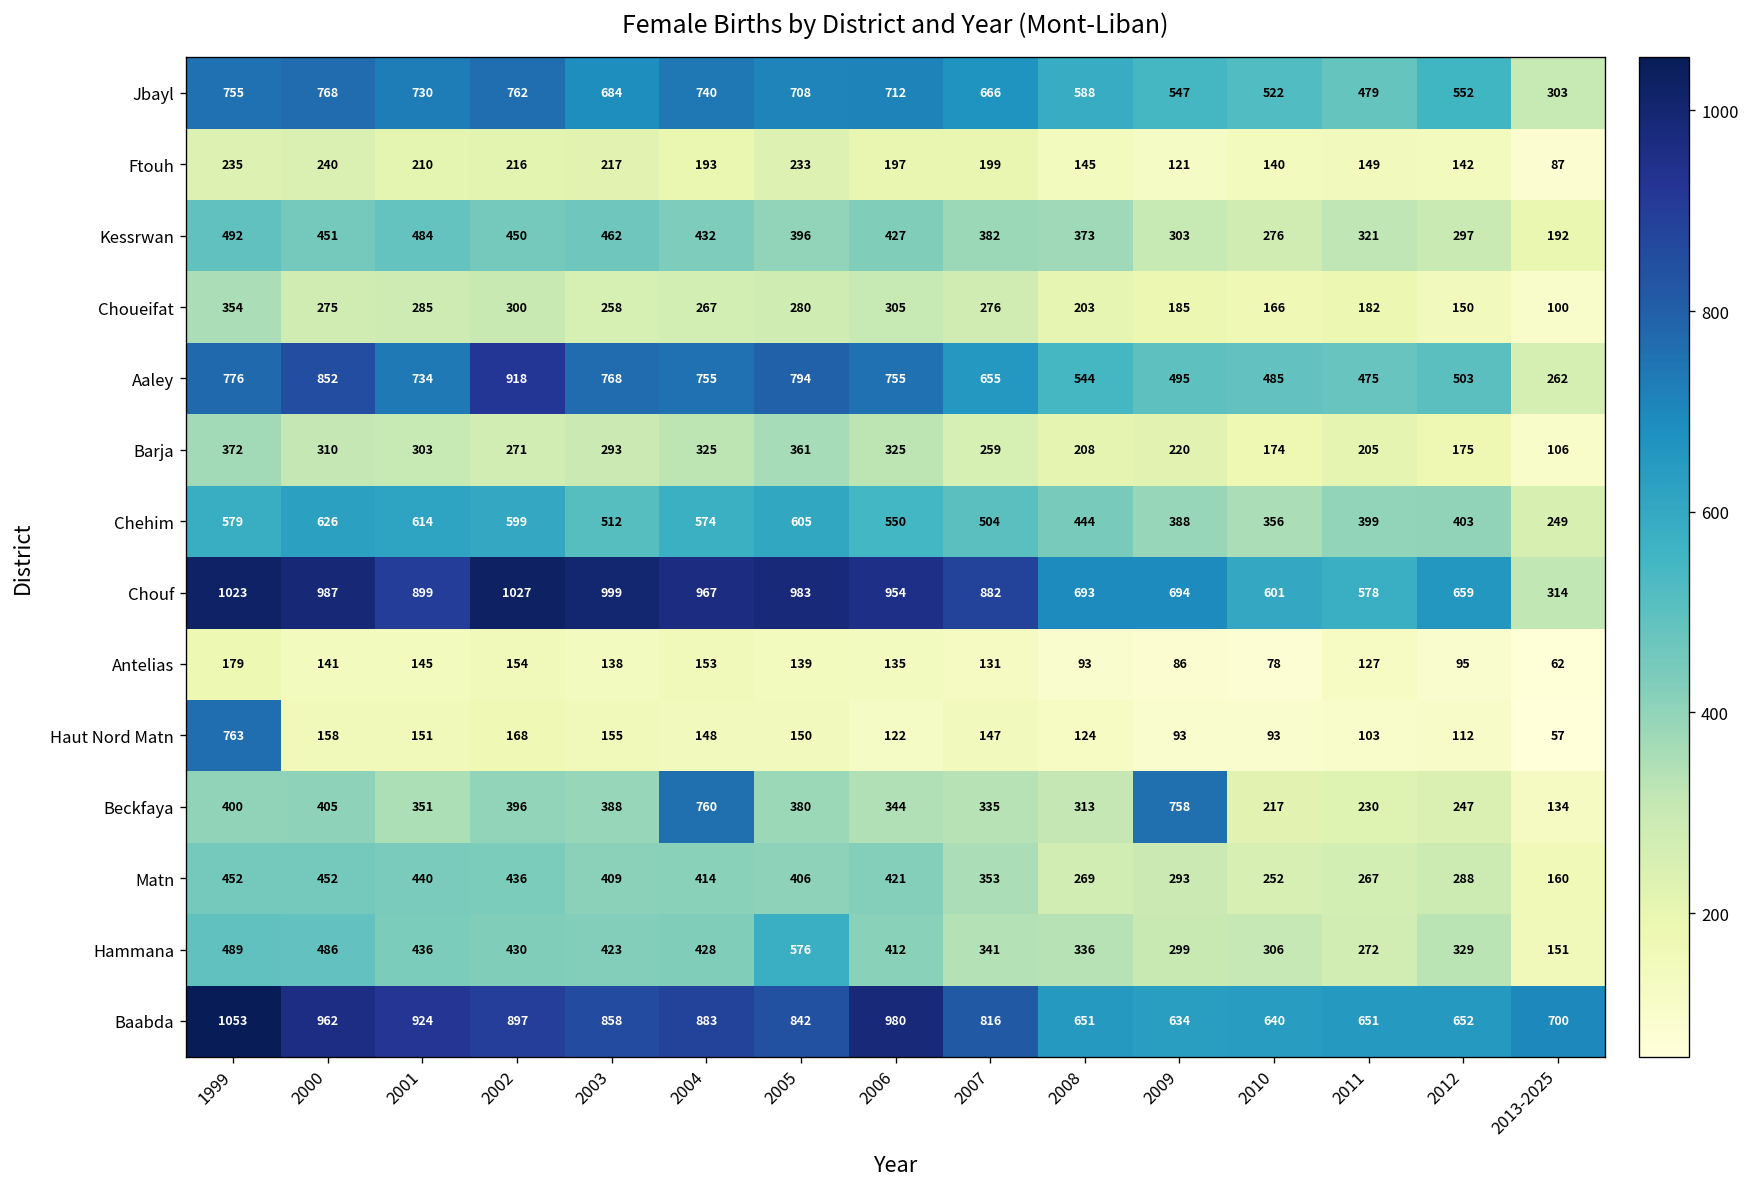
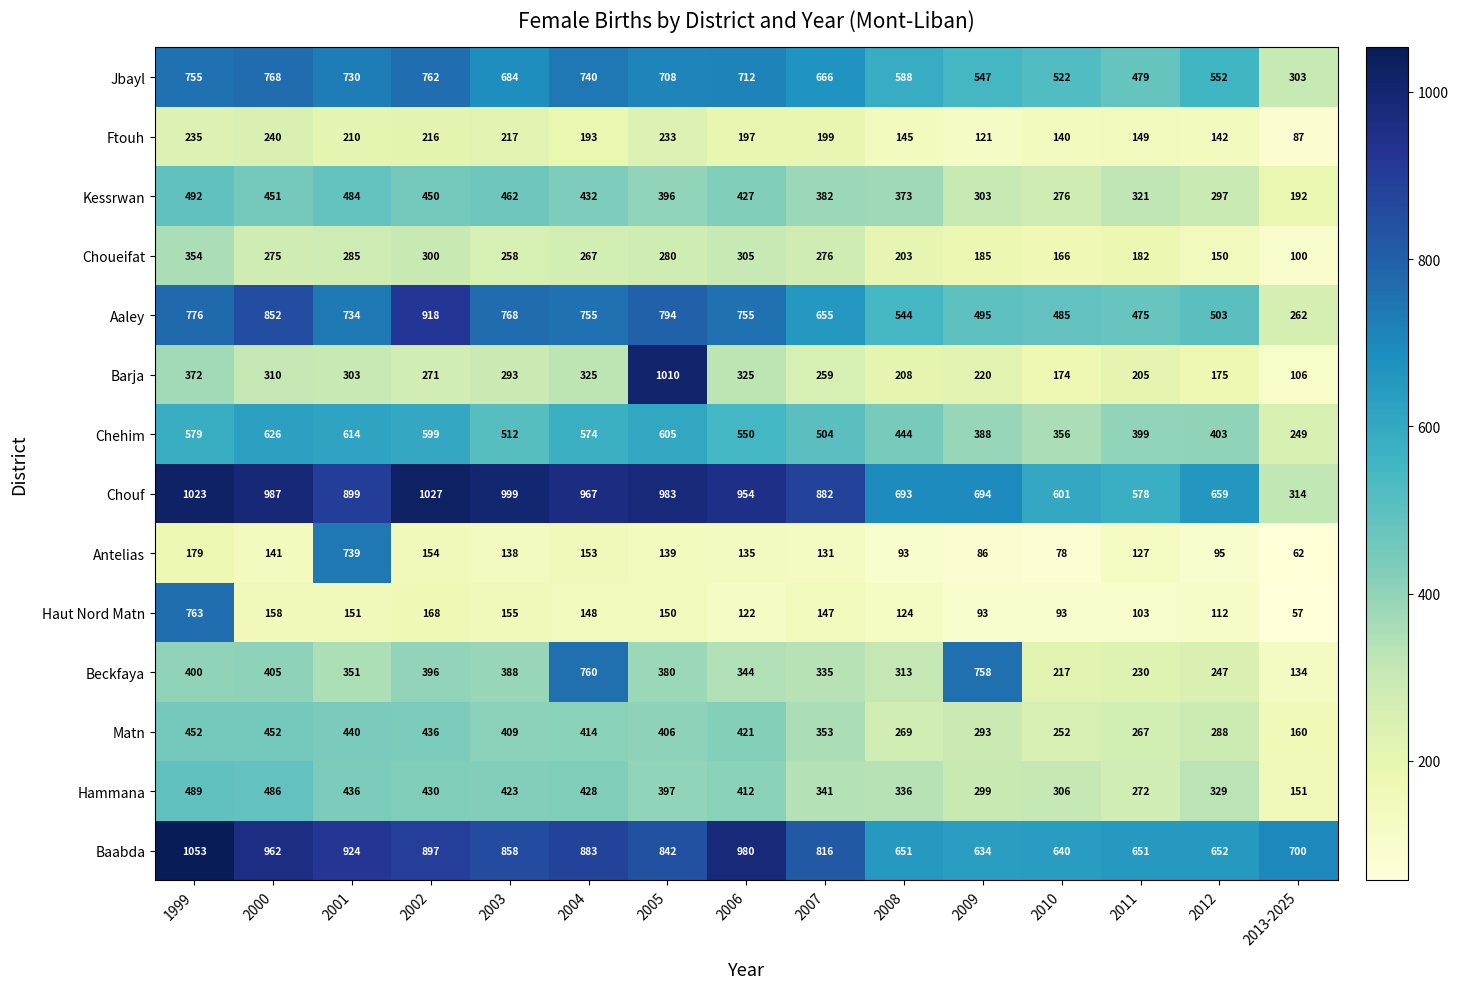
  {
    "Barja": {
      "1999": 372,
      "2000": 310,
      "2001": 303,
      "2002": 271,
      "2003": 293,
      "2004": 325,
-     "2005": 361,
+     "2005": 1010,
      "2006": 325,
      "2007": 259,
      "2008": 208,
      "2009": 220,
      "2010": 174,
      "2011": 205,
      "2012": 175,
      "2013-2025": 106
    },
    "Antelias": {
      "1999": 179,
      "2000": 141,
-     "2001": 145,
+     "2001": 739,
      "2002": 154,
      "2003": 138,
      "2004": 153,
      "2005": 139,
      "2006": 135,
      "2007": 131,
      "2008": 93,
      "2009": 86,
      "2010": 78,
      "2011": 127,
      "2012": 95,
      "2013-2025": 62
    },
    "Hammana": {
      "1999": 489,
      "2000": 486,
      "2001": 436,
      "2002": 430,
      "2003": 423,
      "2004": 428,
-     "2005": 576,
+     "2005": 397,
      "2006": 412,
      "2007": 341,
      "2008": 336,
      "2009": 299,
      "2010": 306,
      "2011": 272,
      "2012": 329,
      "2013-2025": 151
    }
  }
